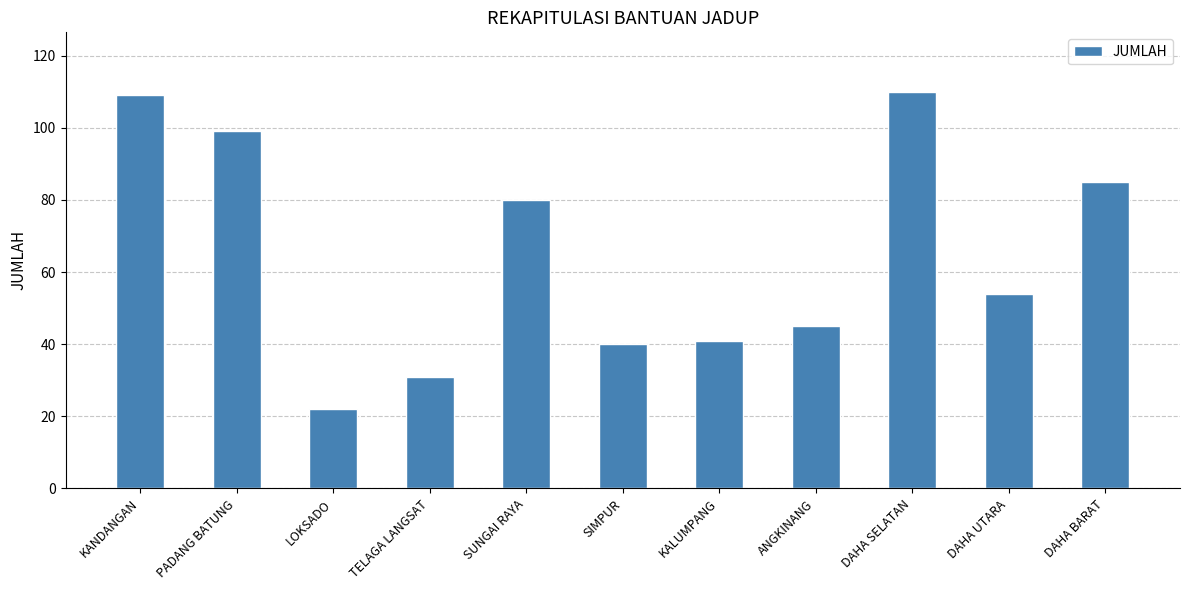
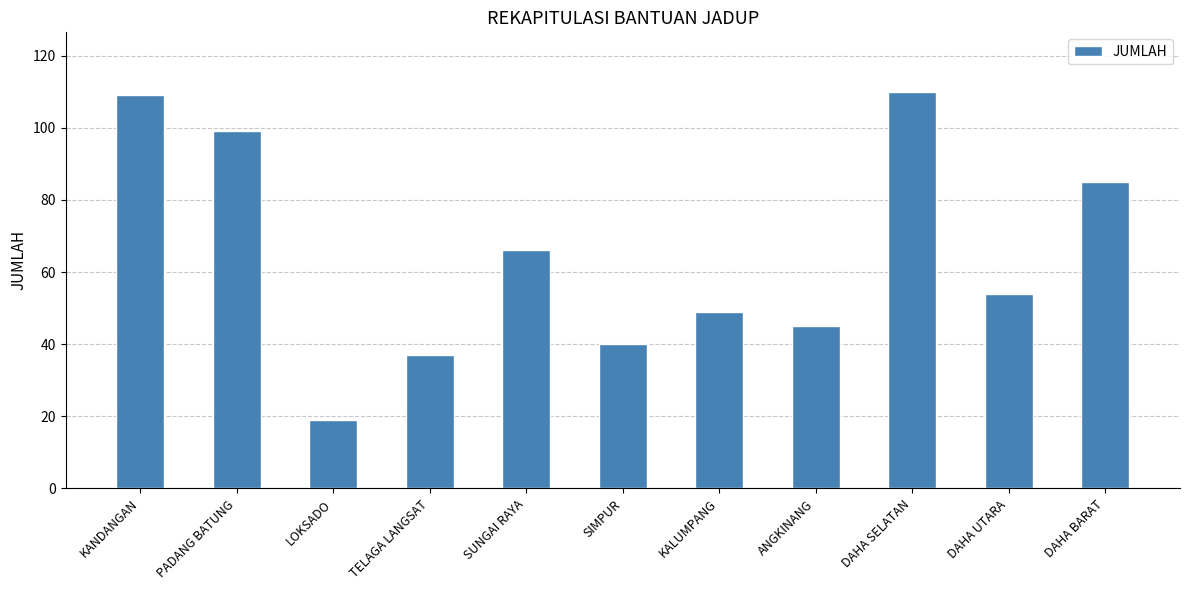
  {
    "KANDANGAN": 109,
    "PADANG BATUNG": 99,
-   "LOKSADO": 22,
-   "TELAGA LANGSAT": 31,
-   "SUNGAI RAYA": 80,
+   "LOKSADO": 19,
+   "TELAGA LANGSAT": 37,
+   "SUNGAI RAYA": 66,
    "SIMPUR": 40,
-   "KALUMPANG": 41,
+   "KALUMPANG": 49,
    "ANGKINANG": 45,
    "DAHA SELATAN": 110,
    "DAHA UTARA": 54,
    "DAHA BARAT": 85
  }
